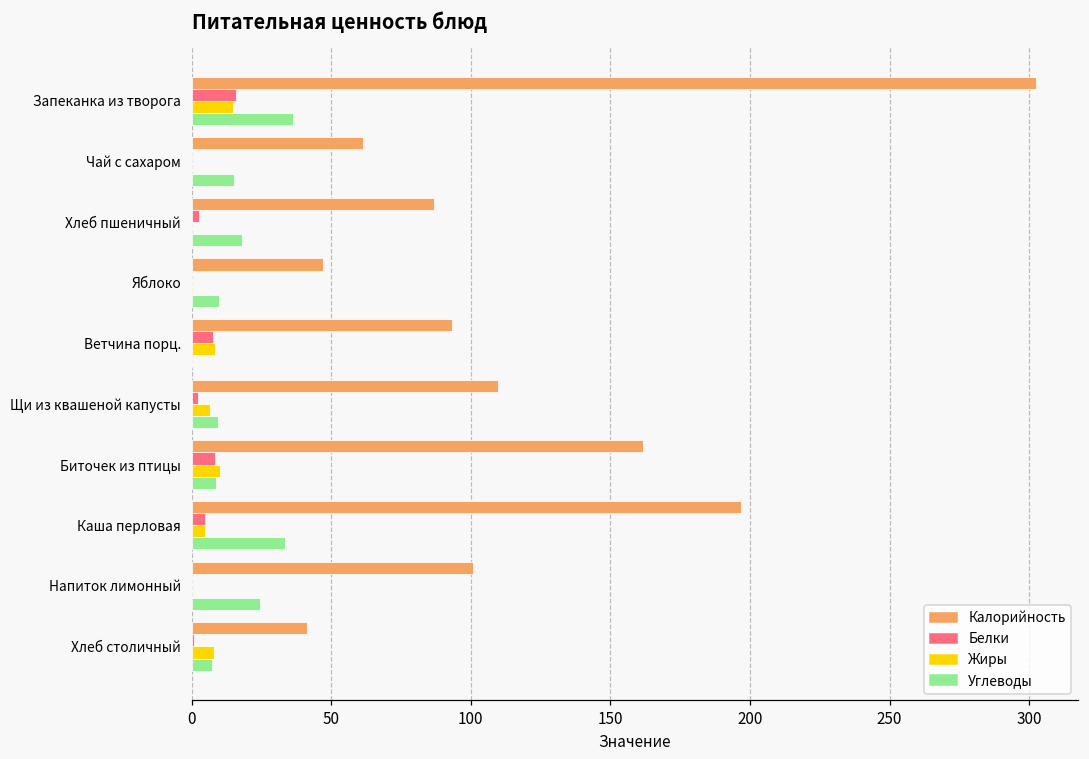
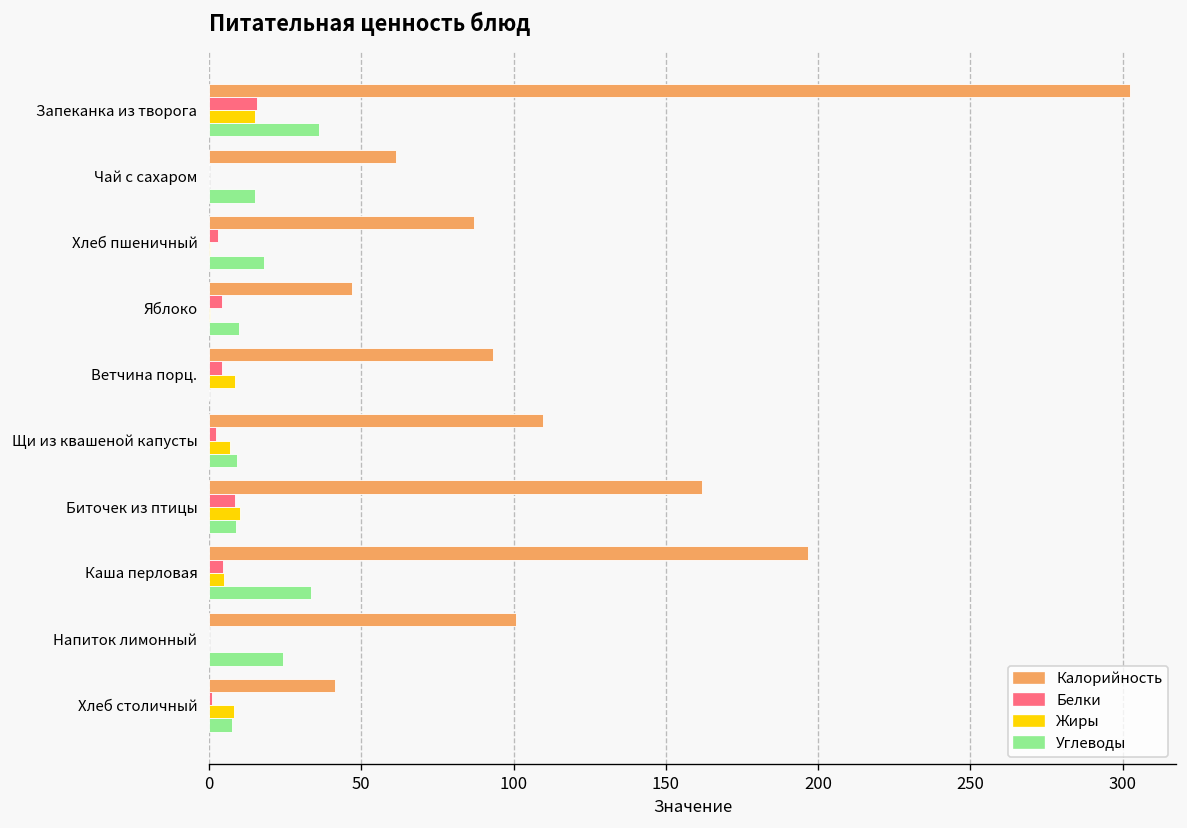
  {
    "Калорийность": {
      "Запеканка из творога": 302,
      "Чай с сахаром": 61,
      "Хлеб пшеничный": 87,
      "Яблоко": 47,
      "Ветчина порц.": 93,
      "Щи из квашеной капусты": 110,
      "Биточек из птицы": 162,
      "Каша перловая": 197,
      "Напиток лимонный": 101,
      "Хлеб столичный": 41
    },
    "Белки": {
      "Запеканка из творога": 16,
      "Хлеб пшеничный": 3,
-     "Яблоко": 0,
-     "Ветчина порц.": 8,
+     "Яблоко": 4,
+     "Ветчина порц.": 4,
      "Щи из квашеной капусты": 2,
      "Биточек из птицы": 8,
      "Каша перловая": 5
    },
    "Жиры": {
      "Запеканка из творога": 15,
      "Ветчина порц.": 8,
      "Щи из квашеной капусты": 7,
      "Биточек из птицы": 10,
      "Каша перловая": 5,
      "Хлеб столичный": 8
    },
    "Углеводы": {
      "Запеканка из творога": 36,
      "Чай с сахаром": 15,
      "Хлеб пшеничный": 18,
      "Яблоко": 10,
      "Щи из квашеной капусты": 9,
      "Биточек из птицы": 9,
      "Каша перловая": 33,
      "Напиток лимонный": 24,
      "Хлеб столичный": 7
    }
  }
